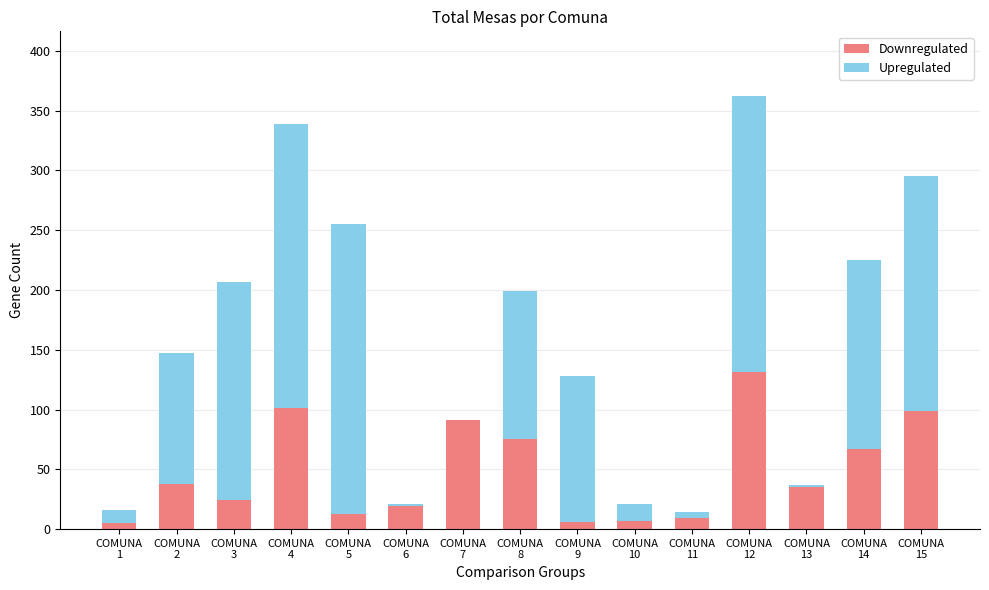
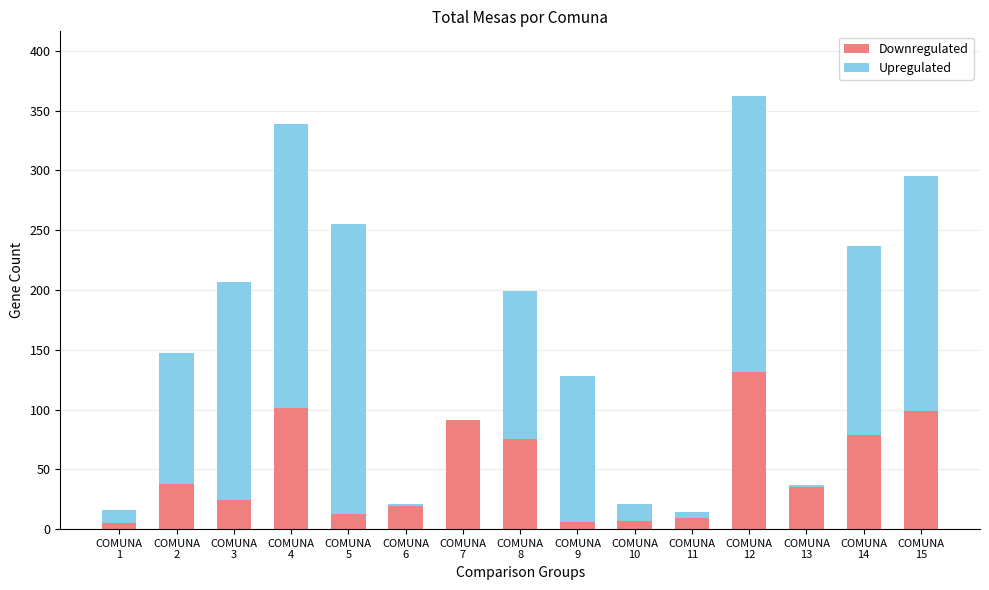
  {
    "Downregulated": {
      "COMUNA 1": 5,
      "COMUNA 2": 38,
      "COMUNA 3": 24,
      "COMUNA 4": 101,
      "COMUNA 5": 13,
      "COMUNA 6": 19,
      "COMUNA 7": 91,
      "COMUNA 8": 75,
      "COMUNA 9": 6,
      "COMUNA 10": 7,
      "COMUNA 11": 9,
      "COMUNA 12": 131,
      "COMUNA 13": 35,
-     "COMUNA 14": 67,
+     "COMUNA 14": 79,
      "COMUNA 15": 99
    },
    "Upregulated": {
      "COMUNA 1": 11,
      "COMUNA 2": 109,
      "COMUNA 3": 183,
      "COMUNA 4": 238,
      "COMUNA 5": 242,
      "COMUNA 7": 0,
      "COMUNA 8": 124,
      "COMUNA 9": 122,
      "COMUNA 10": 14,
      "COMUNA 11": 5,
      "COMUNA 12": 231,
      "COMUNA 14": 158,
      "COMUNA 15": 196
    }
  }
